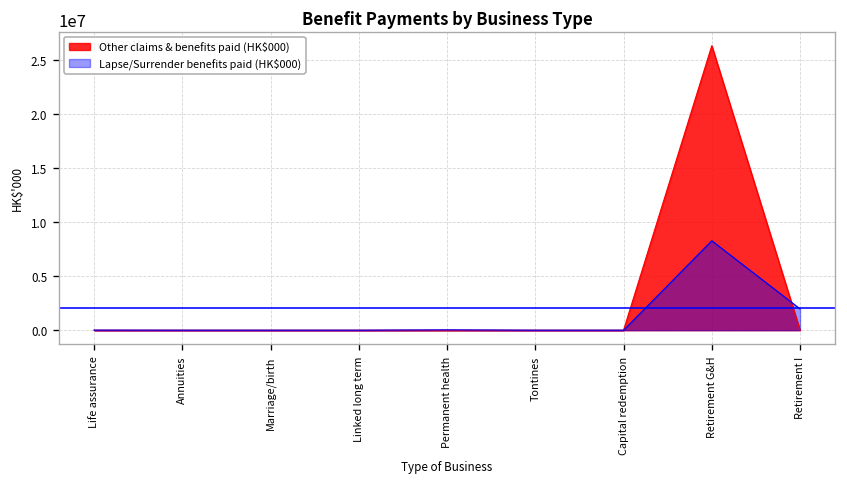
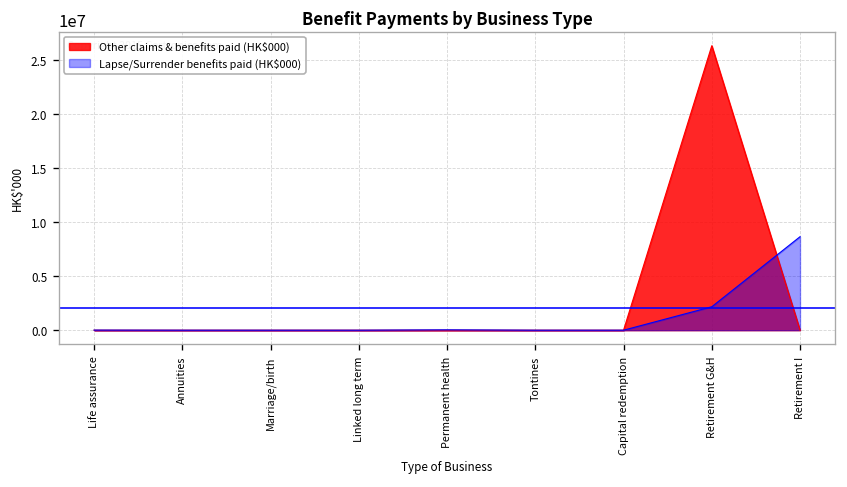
  {
    "Other claims & benefits paid (HK$000)": {
      "Retirement G&H": 26000000,
      "Retirement I": 0
    },
    "Lapse/Surrender benefits paid (HK$000)": {
-     "Retirement G&H": 8000000,
-     "Retirement I": 2000000
+     "Retirement G&H": 2000000,
+     "Retirement I": 9000000
    }
  }
